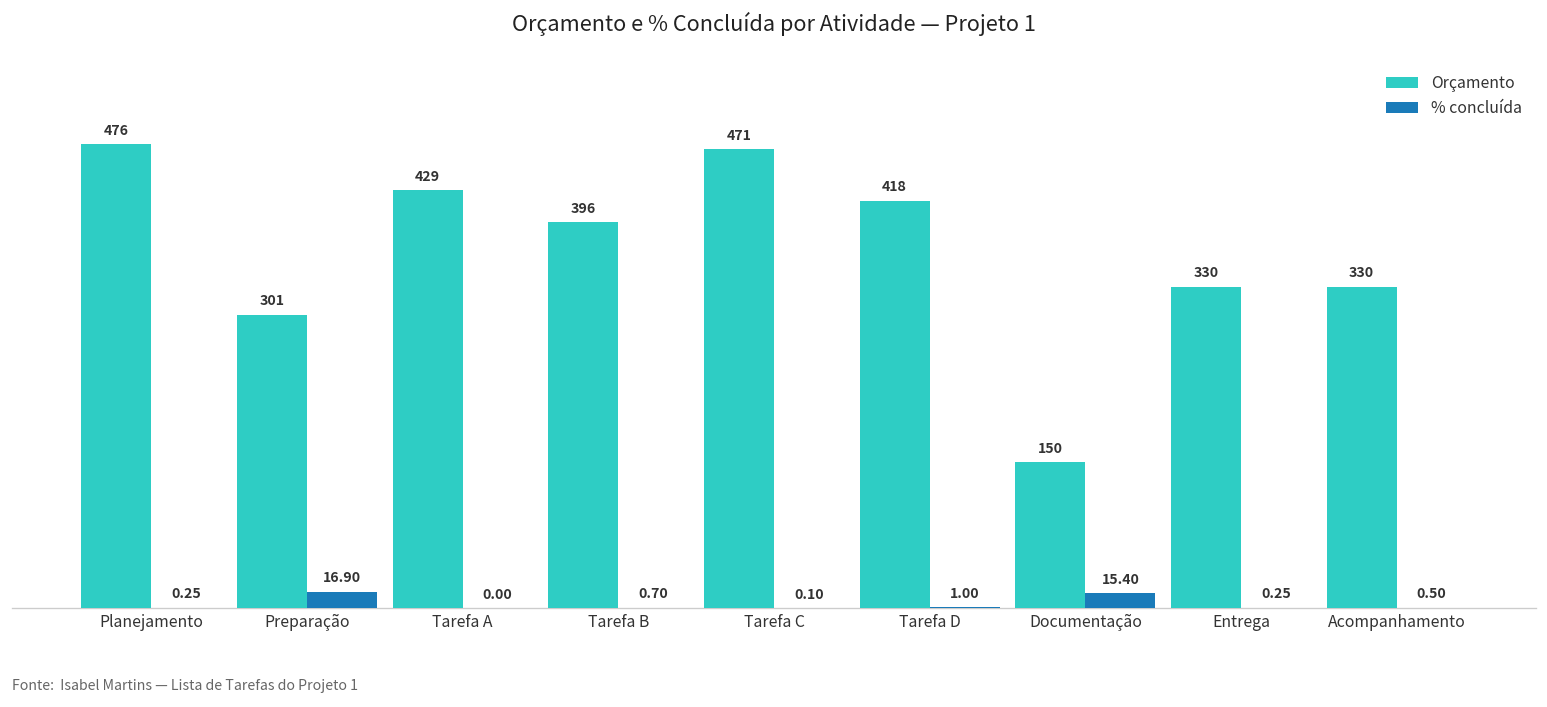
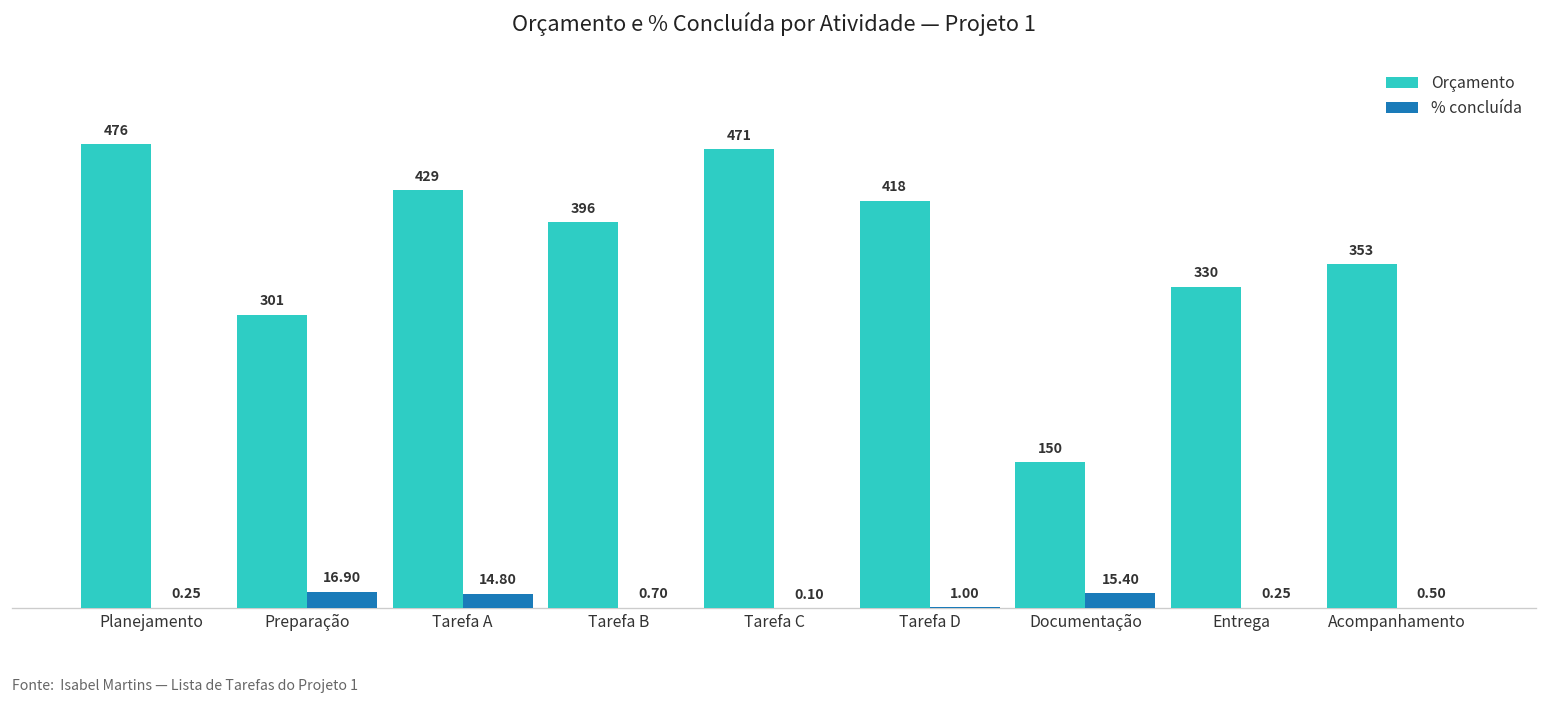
  {
    "Orçamento": {
      "Planejamento": 476,
      "Preparação": 301,
      "Tarefa A": 429,
      "Tarefa B": 396,
      "Tarefa C": 471,
      "Tarefa D": 418,
      "Documentação": 150,
      "Entrega": 330,
-     "Acompanhamento": 330
+     "Acompanhamento": 353
    },
    "% concluída": {
      "Planejamento": 0.25,
      "Preparação": 16.90,
-     "Tarefa A": 0.00,
+     "Tarefa A": 14.80,
      "Tarefa B": 0.70,
      "Tarefa C": 0.10,
      "Tarefa D": 1.00,
      "Documentação": 15.40,
      "Entrega": 0.25,
      "Acompanhamento": 0.50
    }
  }
